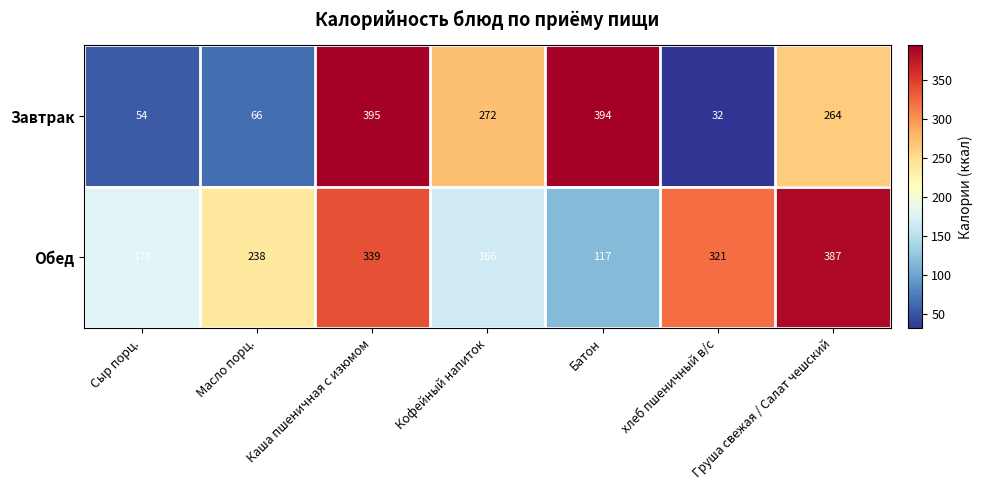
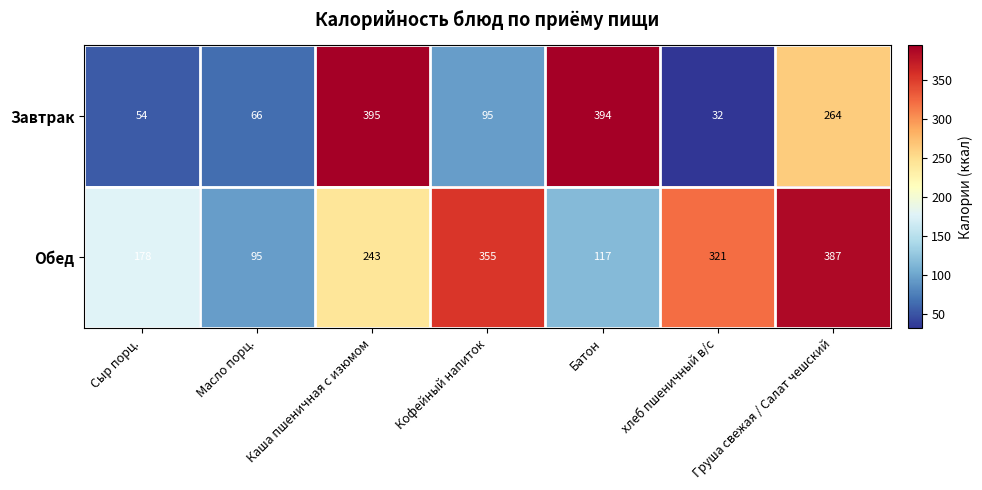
  {
    "Завтрак": {
      "Сыр порц.": 54,
      "Масло порц.": 66,
      "Каша пшеничная с изюмом": 395,
-     "Кофейный напиток": 272,
+     "Кофейный напиток": 95,
      "Батон": 394,
      "хлеб пшеничный в/с": 32,
      "Груша свежая / Салат чешский": 264
    },
    "Обед": {
-     "Масло порц.": 238,
-     "Каша пшеничная с изюмом": 339,
-     "Кофейный напиток": 166,
+     "Масло порц.": 95,
+     "Каша пшеничная с изюмом": 243,
+     "Кофейный напиток": 355,
      "Батон": 117,
      "хлеб пшеничный в/с": 321,
      "Груша свежая / Салат чешский": 387
    }
  }
